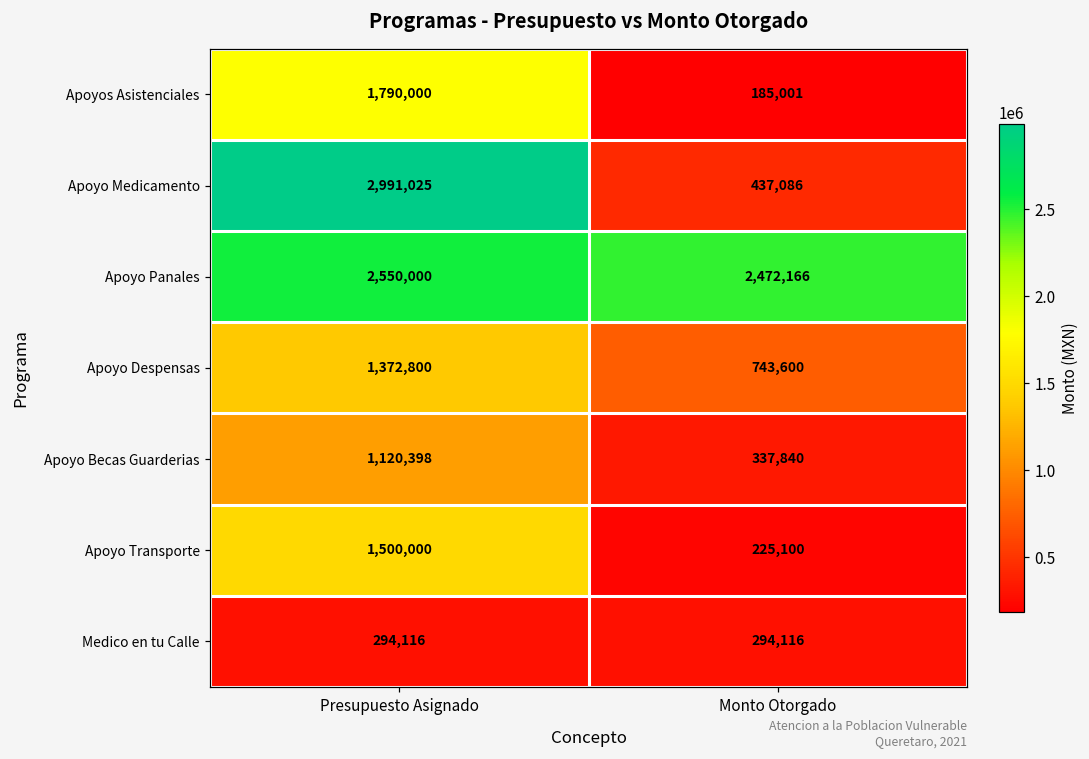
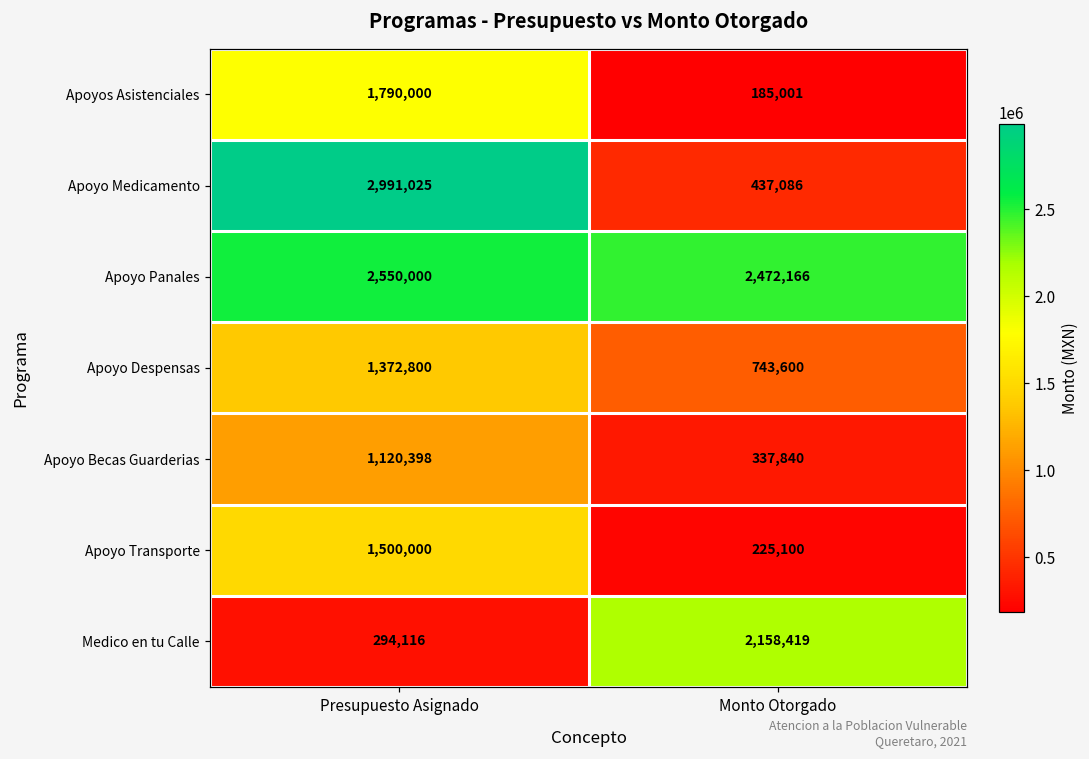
  {
    "Apoyos Asistenciales": {
      "Presupuesto Asignado": "1,790,000",
      "Monto Otorgado": "185,001"
    },
    "Apoyo Medicamento": {
      "Presupuesto Asignado": "2,991,025",
      "Monto Otorgado": "437,086"
    },
    "Apoyo Panales": {
      "Presupuesto Asignado": "2,550,000",
      "Monto Otorgado": "2,472,166"
    },
    "Apoyo Despensas": {
      "Presupuesto Asignado": "1,372,800",
      "Monto Otorgado": "743,600"
    },
    "Apoyo Becas Guarderias": {
      "Presupuesto Asignado": "1,120,398",
      "Monto Otorgado": "337,840"
    },
    "Apoyo Transporte": {
      "Presupuesto Asignado": "1,500,000",
      "Monto Otorgado": "225,100"
    },
    "Medico en tu Calle": {
      "Presupuesto Asignado": "294,116",
-     "Monto Otorgado": "294,116"
+     "Monto Otorgado": "2,158,419"
    }
  }
